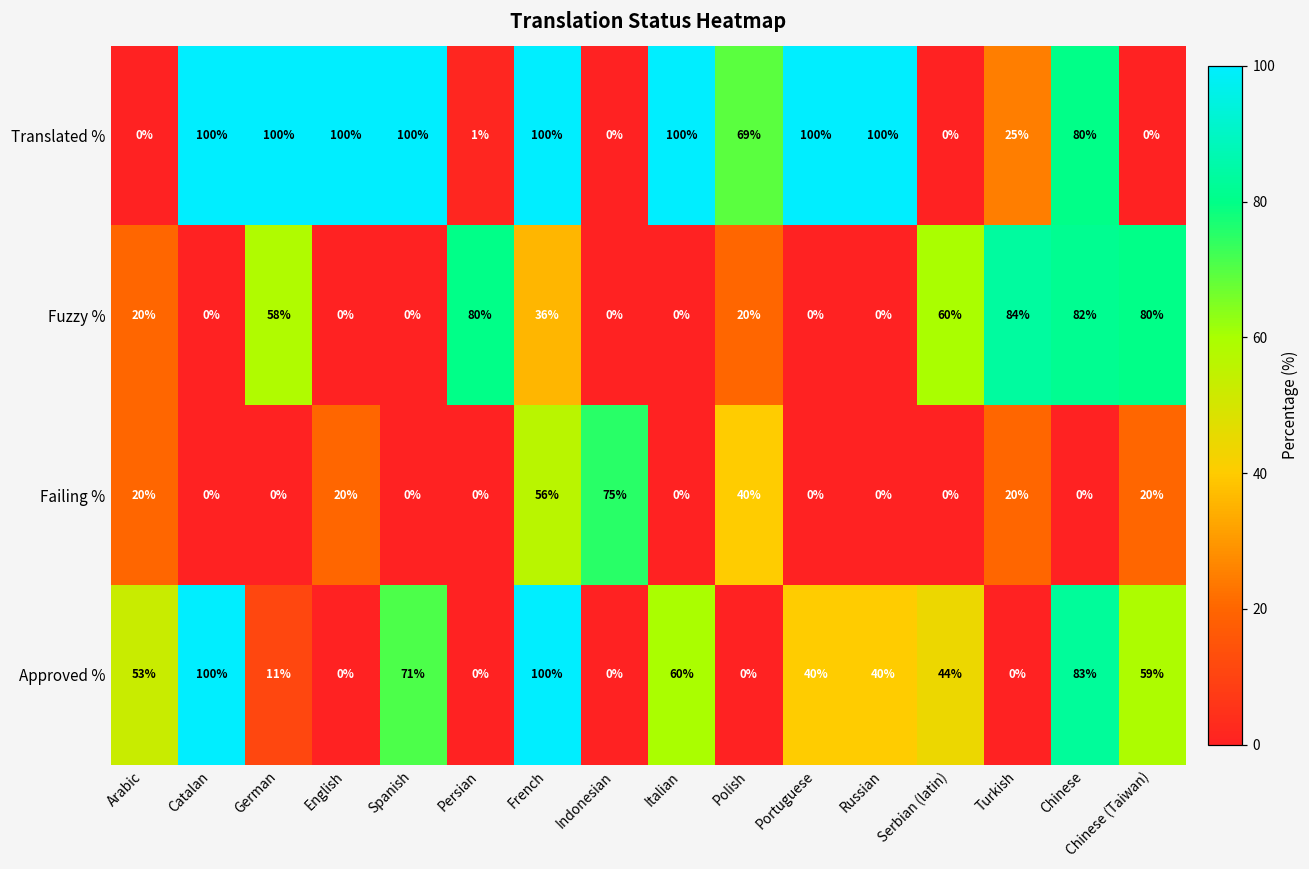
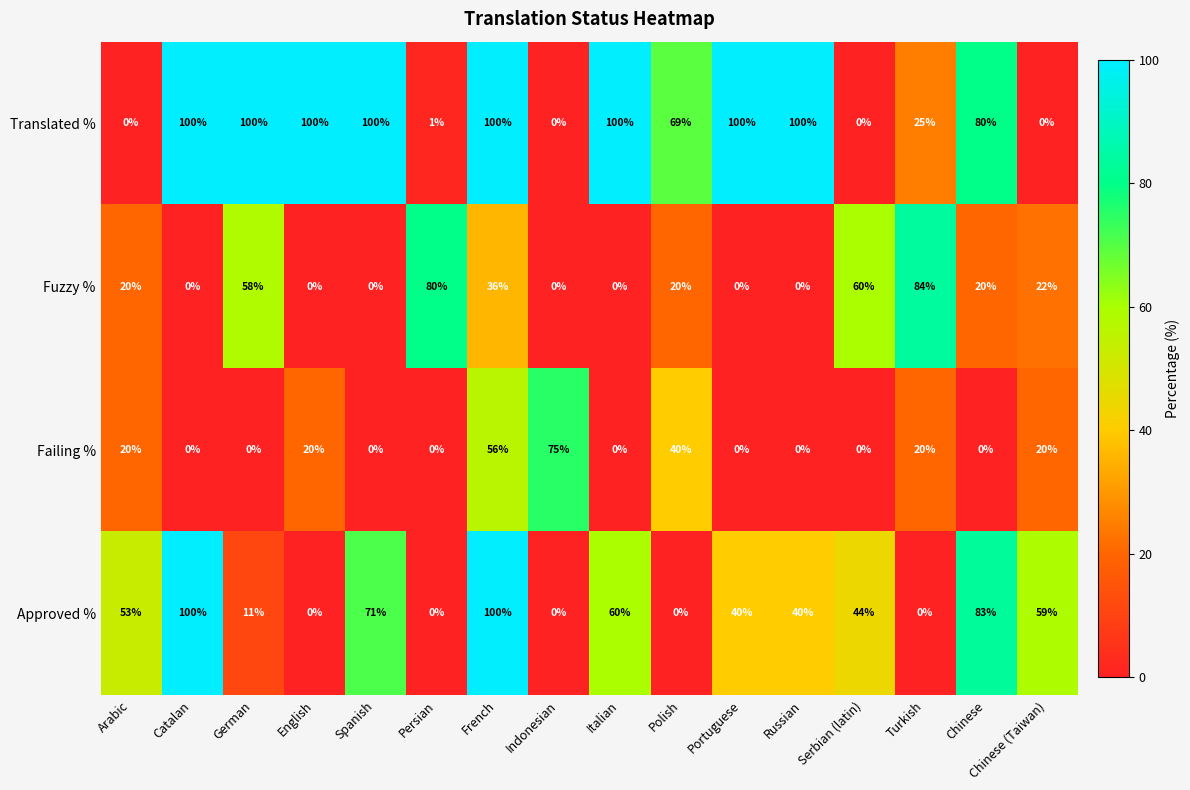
  {
    "Translated %": {
      "Arabic": "0%",
      "Catalan": "100%",
      "German": "100%",
      "English": "100%",
      "Spanish": "100%",
      "Persian": "1%",
      "French": "100%",
      "Indonesian": "0%",
      "Italian": "100%",
      "Polish": "69%",
      "Portuguese": "100%",
      "Russian": "100%",
      "Serbian (latin)": "0%",
      "Turkish": "25%",
      "Chinese": "80%",
      "Chinese (Taiwan)": "0%"
    },
    "Fuzzy %": {
      "Arabic": "20%",
      "Catalan": "0%",
      "German": "58%",
      "English": "0%",
      "Spanish": "0%",
      "Persian": "80%",
      "French": "36%",
      "Indonesian": "0%",
      "Italian": "0%",
      "Polish": "20%",
      "Portuguese": "0%",
      "Russian": "0%",
      "Serbian (latin)": "60%",
      "Turkish": "84%",
-     "Chinese": "82%",
-     "Chinese (Taiwan)": "80%"
+     "Chinese": "20%",
+     "Chinese (Taiwan)": "22%"
    },
    "Failing %": {
      "Arabic": "20%",
      "Catalan": "0%",
      "German": "0%",
      "English": "20%",
      "Spanish": "0%",
      "Persian": "0%",
      "French": "56%",
      "Indonesian": "75%",
      "Italian": "0%",
      "Polish": "40%",
      "Portuguese": "0%",
      "Russian": "0%",
      "Serbian (latin)": "0%",
      "Turkish": "20%",
      "Chinese": "0%",
      "Chinese (Taiwan)": "20%"
    },
    "Approved %": {
      "Arabic": "53%",
      "Catalan": "100%",
      "German": "11%",
      "English": "0%",
      "Spanish": "71%",
      "Persian": "0%",
      "French": "100%",
      "Indonesian": "0%",
      "Italian": "60%",
      "Polish": "0%",
      "Portuguese": "40%",
      "Russian": "40%",
      "Serbian (latin)": "44%",
      "Turkish": "0%",
      "Chinese": "83%",
      "Chinese (Taiwan)": "59%"
    }
  }
